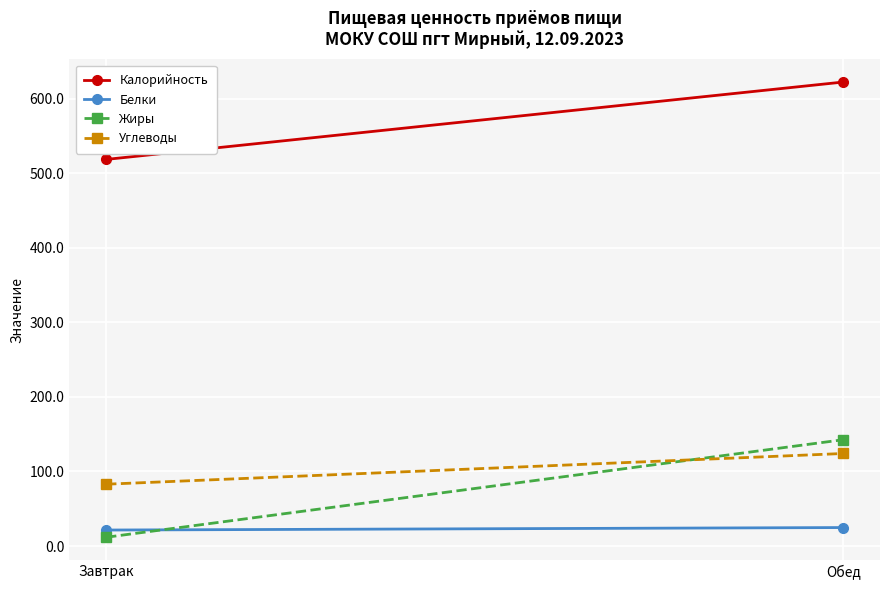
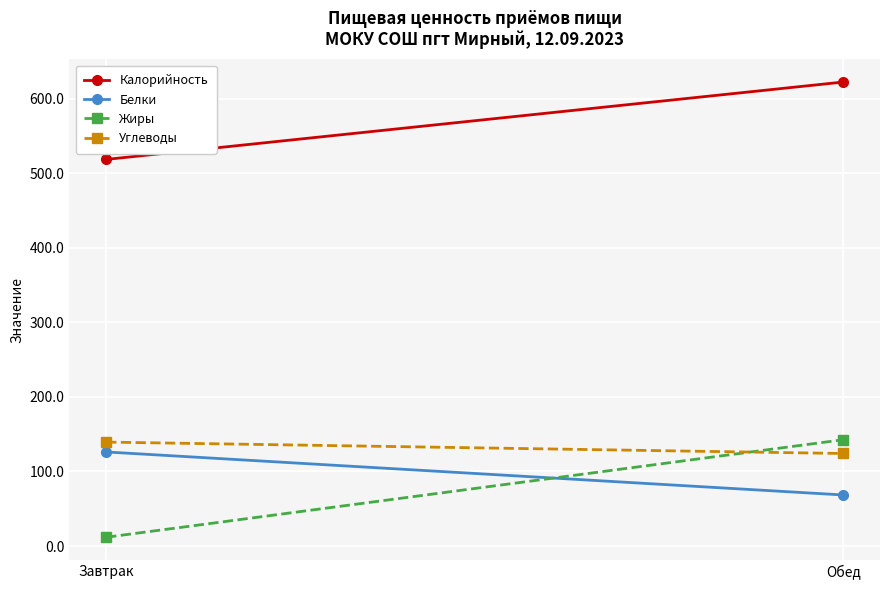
  {
    "Калорийность": {
      "Завтрак": 520,
      "Обед": 620
    },
    "Белки": {
-     "Завтрак": 20,
-     "Обед": 20
+     "Завтрак": 130,
+     "Обед": 70
    },
    "Жиры": {
      "Завтрак": 10,
      "Обед": 140
    },
    "Углеводы": {
-     "Завтрак": 80,
+     "Завтрак": 140,
      "Обед": 120
    }
  }
